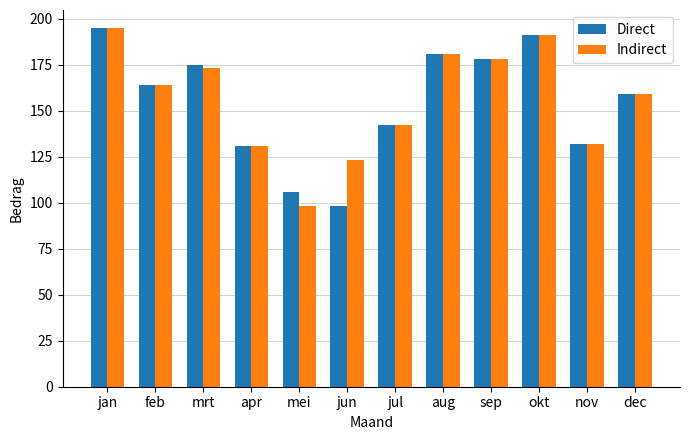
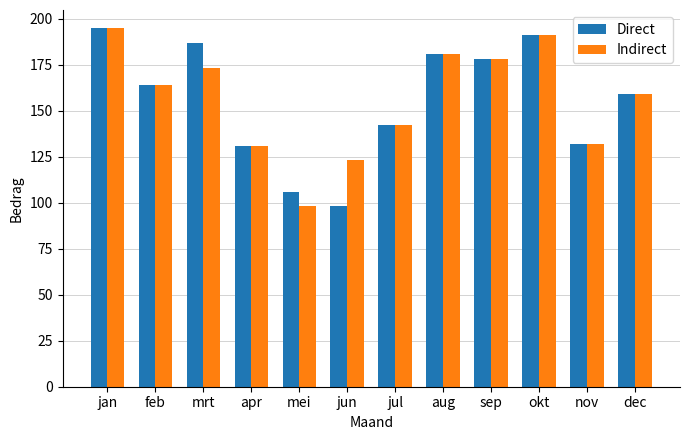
  {
    "Direct": {
      "jan": 195,
      "feb": 164,
-     "mrt": 175,
+     "mrt": 187,
      "apr": 131,
      "mei": 106,
      "jun": 98,
      "jul": 142,
      "aug": 181,
      "sep": 178,
      "okt": 191,
      "nov": 132,
      "dec": 159
    },
    "Indirect": {
      "jan": 195,
      "feb": 164,
      "mrt": 173,
      "apr": 131,
      "mei": 98,
      "jun": 123,
      "jul": 142,
      "aug": 181,
      "sep": 178,
      "okt": 191,
      "nov": 132,
      "dec": 159
    }
  }
